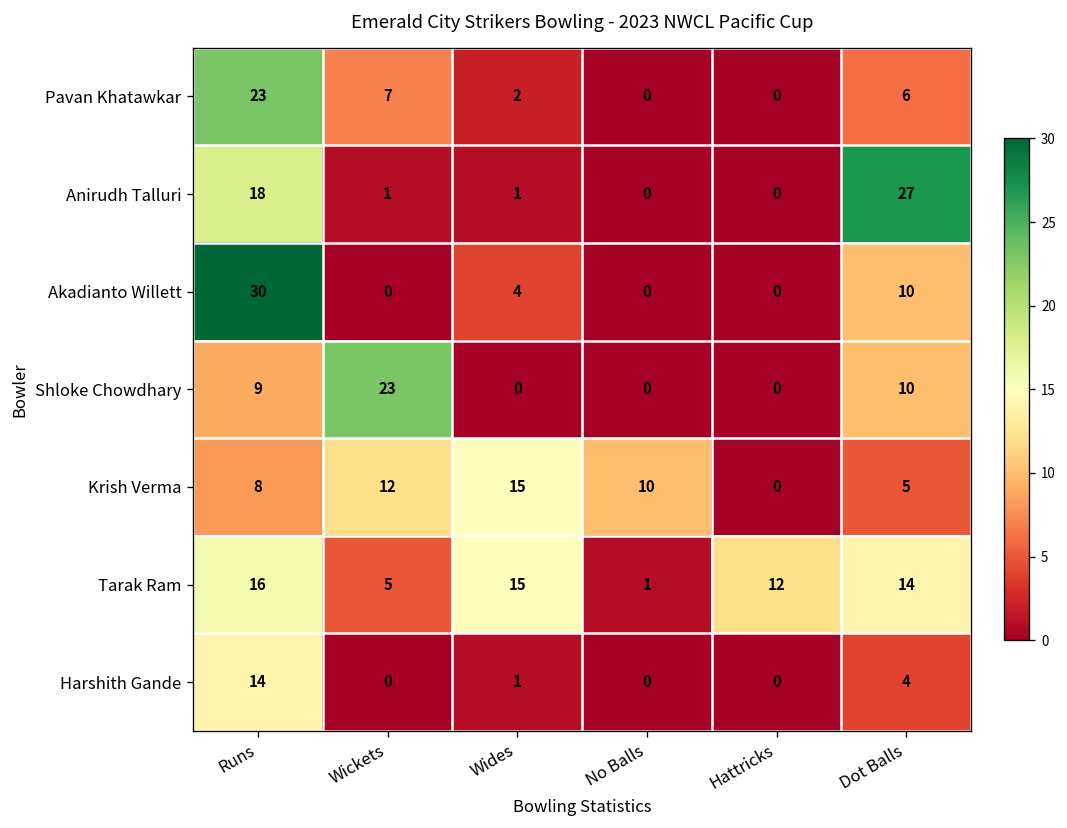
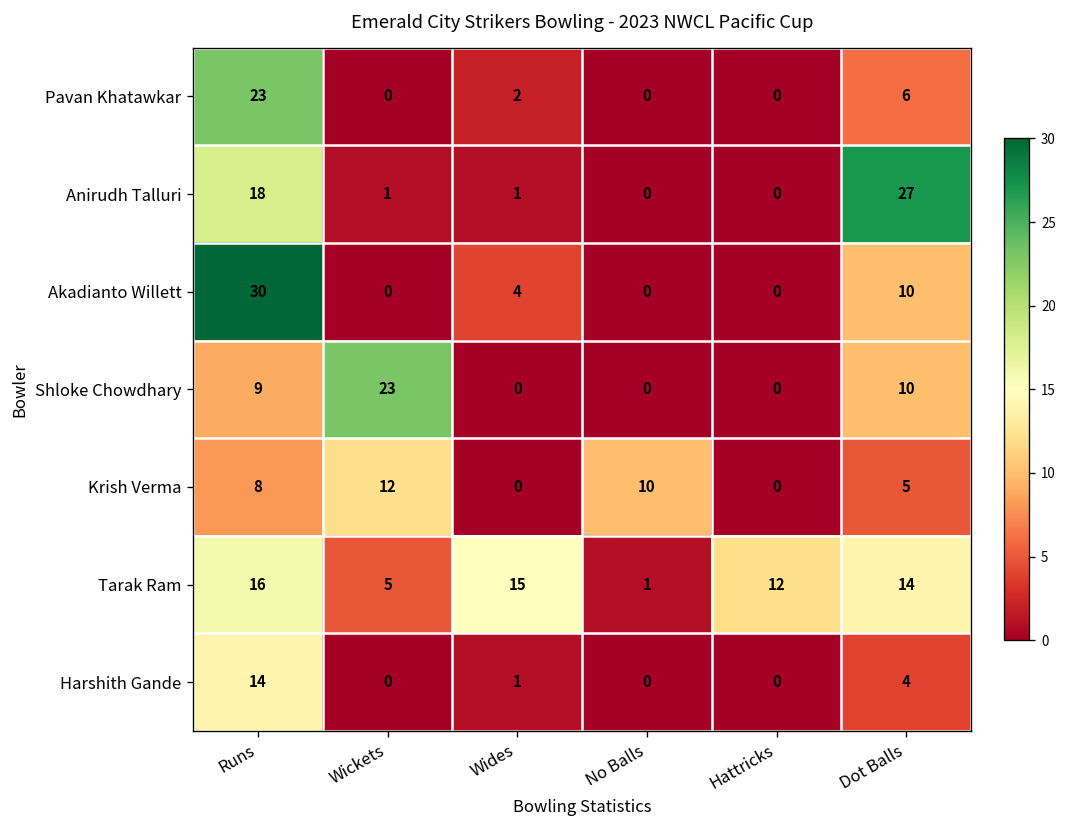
  {
    "Pavan Khatawkar": {
      "Runs": 23,
-     "Wickets": 7,
+     "Wickets": 0,
      "Wides": 2,
      "No Balls": 0,
      "Hattricks": 0,
      "Dot Balls": 6
    },
    "Anirudh Talluri": {
      "Runs": 18,
      "Wickets": 1,
      "Wides": 1,
      "No Balls": 0,
      "Hattricks": 0,
      "Dot Balls": 27
    },
    "Akadianto Willett": {
      "Runs": 30,
      "Wickets": 0,
      "Wides": 4,
      "No Balls": 0,
      "Hattricks": 0,
      "Dot Balls": 10
    },
    "Shloke Chowdhary": {
      "Runs": 9,
      "Wickets": 23,
      "Wides": 0,
      "No Balls": 0,
      "Hattricks": 0,
      "Dot Balls": 10
    },
    "Krish Verma": {
      "Runs": 8,
      "Wickets": 12,
-     "Wides": 15,
+     "Wides": 0,
      "No Balls": 10,
      "Hattricks": 0,
      "Dot Balls": 5
    },
    "Tarak Ram": {
      "Runs": 16,
      "Wickets": 5,
      "Wides": 15,
      "No Balls": 1,
      "Hattricks": 12,
      "Dot Balls": 14
    },
    "Harshith Gande": {
      "Runs": 14,
      "Wickets": 0,
      "Wides": 1,
      "No Balls": 0,
      "Hattricks": 0,
      "Dot Balls": 4
    }
  }
